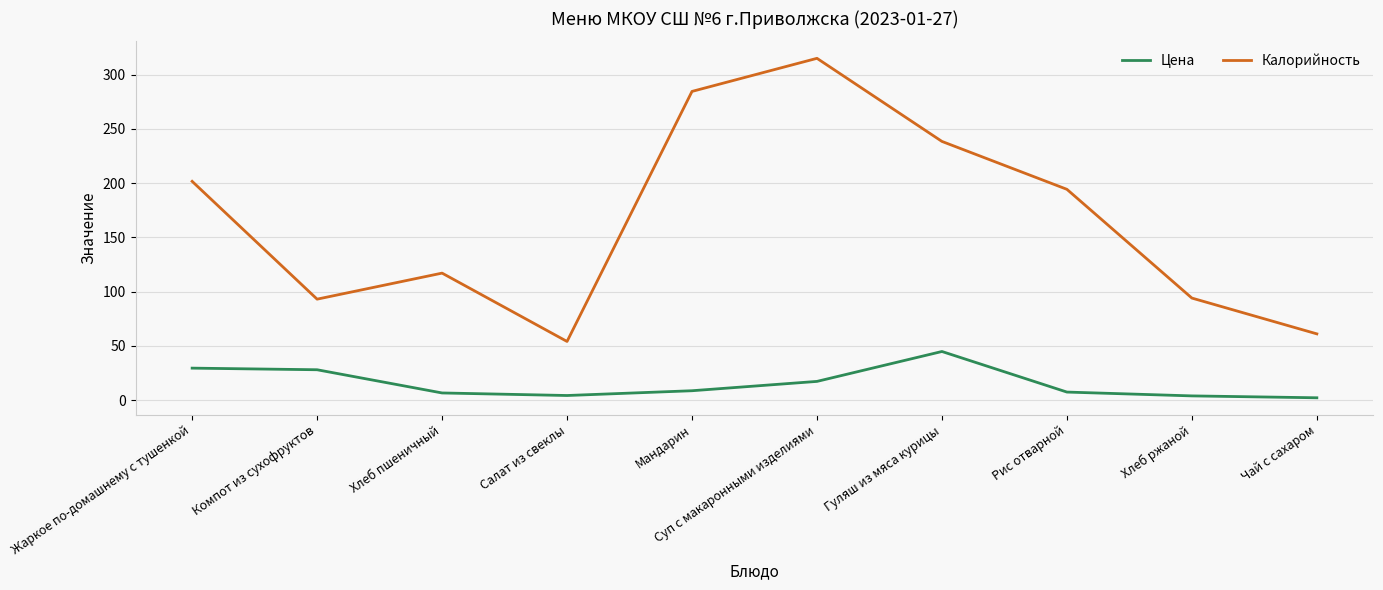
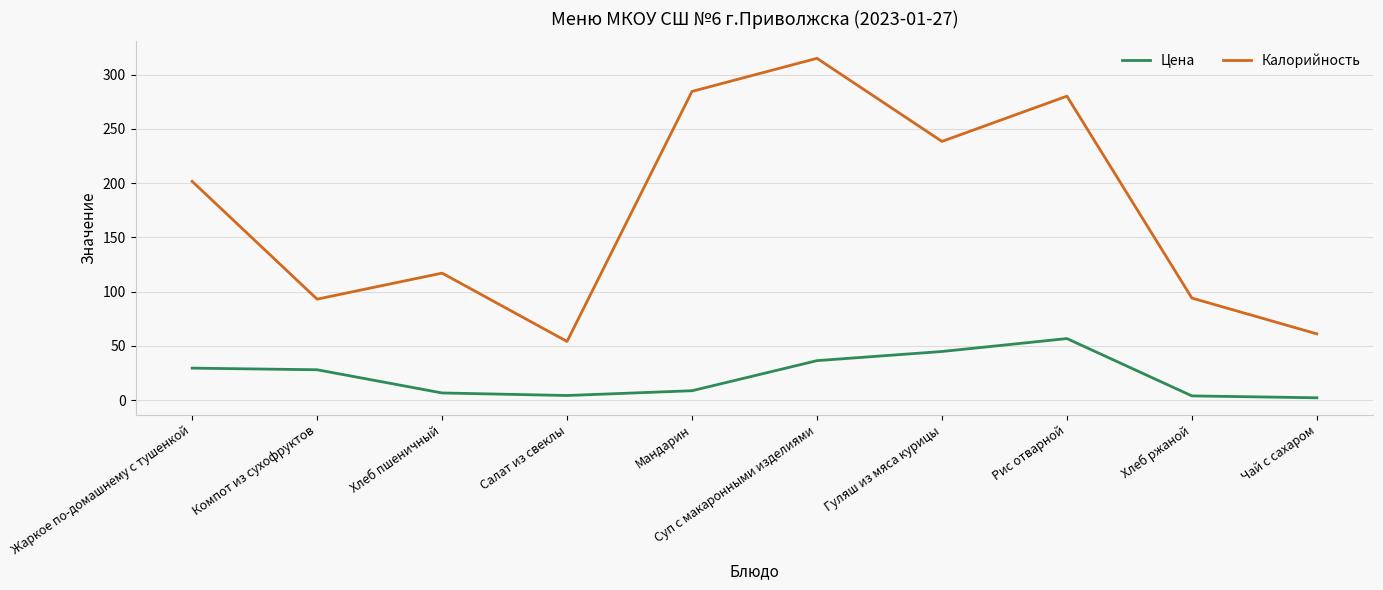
  {
    "Цена": {
      "Жаркое по-домашнему с тушенкой": 29,
      "Компот из сухофруктов": 28,
      "Хлеб пшеничный": 7,
      "Салат из свеклы": 4,
      "Мандарин": 9,
-     "Суп с макаронными изделиями": 17,
+     "Суп с макаронными изделиями": 36,
      "Гуляш из мяса курицы": 45,
-     "Рис отварной": 7,
+     "Рис отварной": 57,
      "Хлеб ржаной": 4,
      "Чай с сахаром": 2
    },
    "Калорийность": {
      "Жаркое по-домашнему с тушенкой": 202,
      "Компот из сухофруктов": 93,
      "Хлеб пшеничный": 117,
      "Салат из свеклы": 54,
      "Мандарин": 285,
      "Суп с макаронными изделиями": 315,
      "Гуляш из мяса курицы": 238,
-     "Рис отварной": 194,
+     "Рис отварной": 280,
      "Хлеб ржаной": 94,
      "Чай с сахаром": 61
    }
  }
